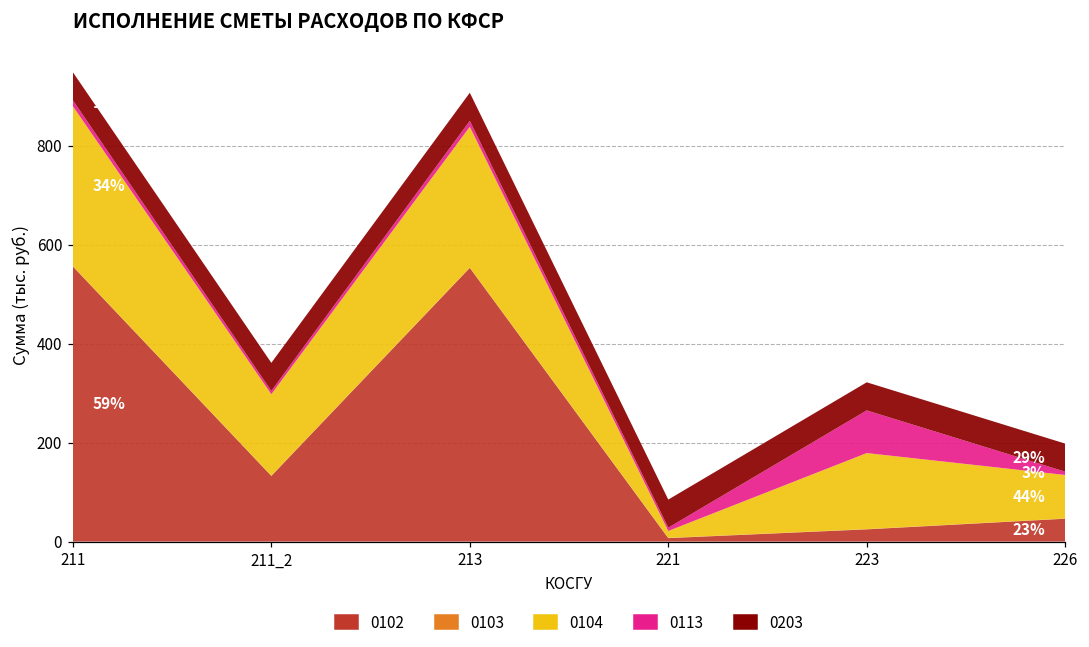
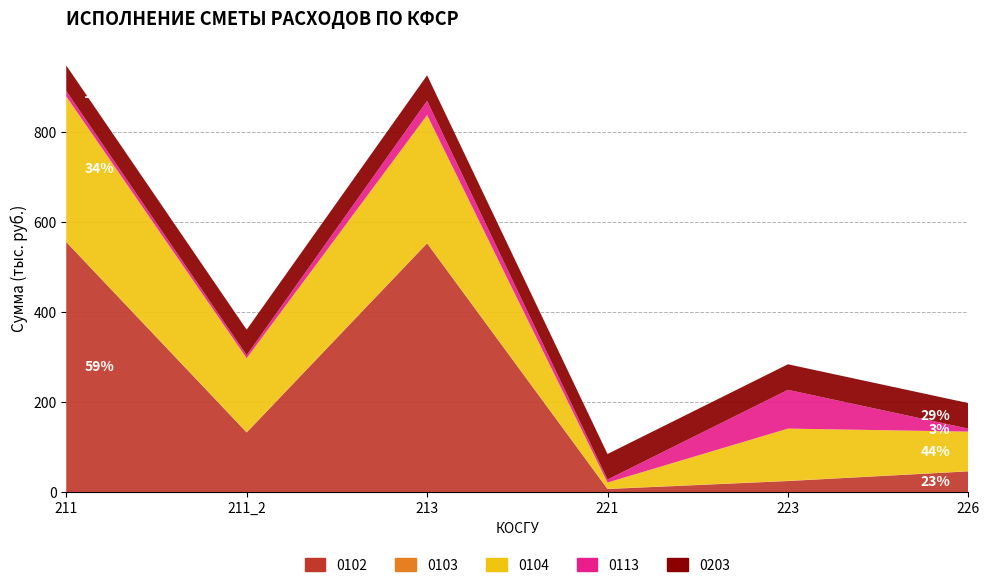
  {
    "0104": {
      "211": 320,
      "211_2": 160,
      "213": 280,
      "221": 10,
-     "223": 150
+     "223": 120
    },
    "0113": {
      "211": 10,
      "211_2": 10,
-     "213": 10,
+     "213": 30,
      "221": 10,
      "223": 90
    },
    "0203": {
      "211": 60,
      "211_2": 60,
      "213": 60,
      "221": 60,
      "223": 60
    }
  }
